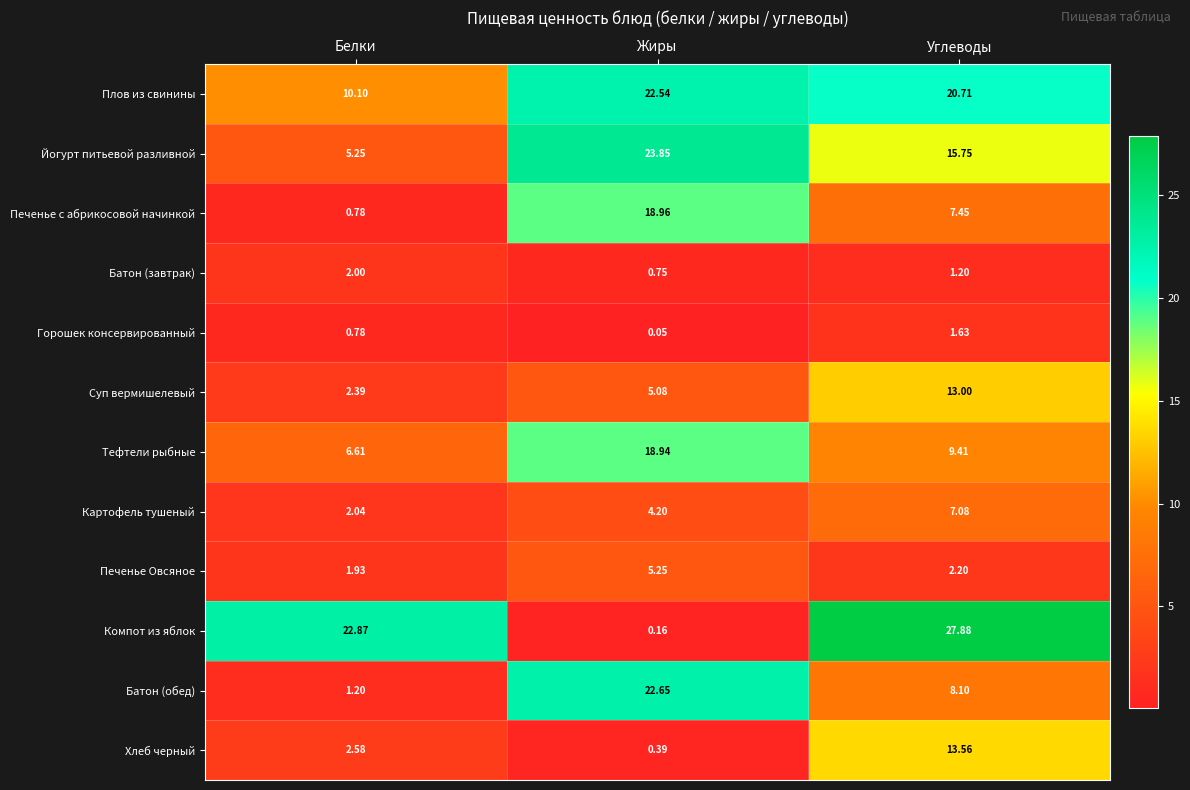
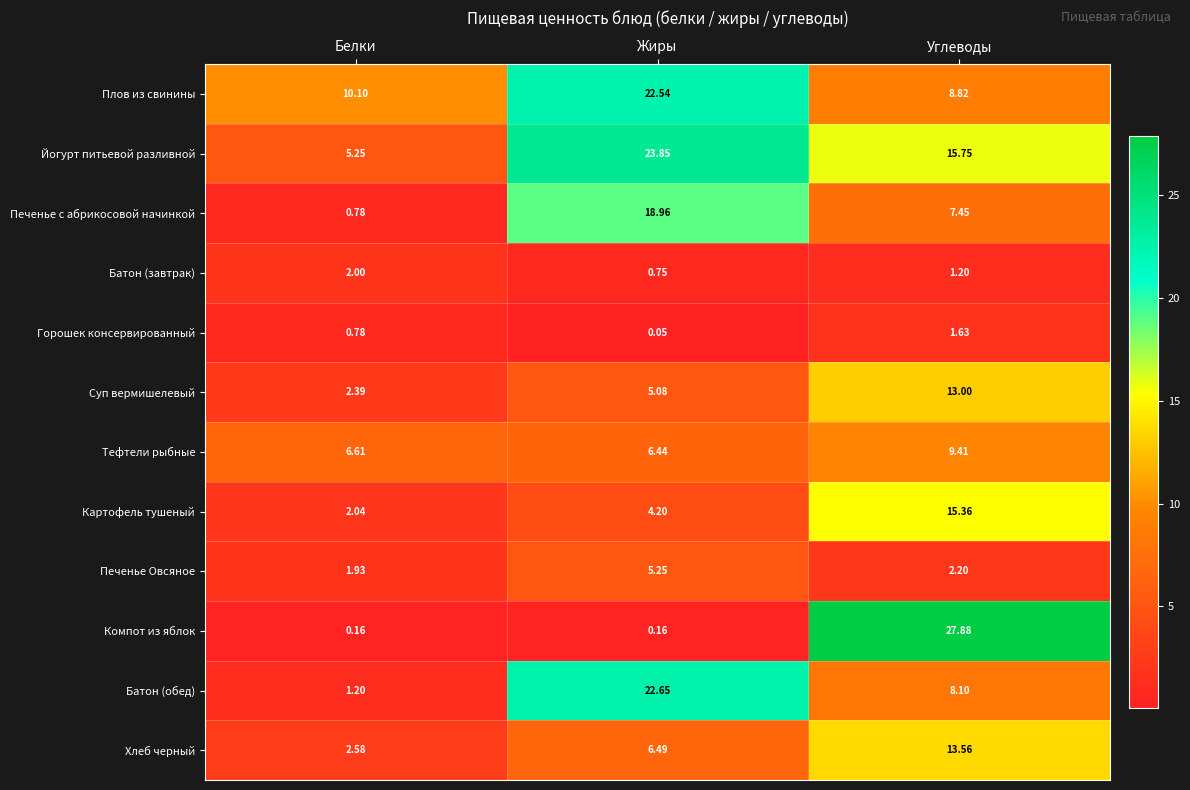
  {
    "Плов из свинины": {
      "Белки": 10.10,
      "Жиры": 22.54,
-     "Углеводы": 20.71
+     "Углеводы": 8.82
    },
    "Йогурт питьевой разливной": {
      "Белки": 5.25,
      "Жиры": 23.85,
      "Углеводы": 15.75
    },
    "Печенье с абрикосовой начинкой": {
      "Белки": 0.78,
      "Жиры": 18.96,
      "Углеводы": 7.45
    },
    "Батон (завтрак)": {
      "Белки": 2.00,
      "Жиры": 0.75,
      "Углеводы": 1.20
    },
    "Горошек консервированный": {
      "Белки": 0.78,
      "Жиры": 0.05,
      "Углеводы": 1.63
    },
    "Суп вермишелевый": {
      "Белки": 2.39,
      "Жиры": 5.08,
      "Углеводы": 13.00
    },
    "Тефтели рыбные": {
      "Белки": 6.61,
-     "Жиры": 18.94,
+     "Жиры": 6.44,
      "Углеводы": 9.41
    },
    "Картофель тушеный": {
      "Белки": 2.04,
      "Жиры": 4.20,
-     "Углеводы": 7.08
+     "Углеводы": 15.36
    },
    "Печенье Овсяное": {
      "Белки": 1.93,
      "Жиры": 5.25,
      "Углеводы": 2.20
    },
    "Компот из яблок": {
-     "Белки": 22.87,
+     "Белки": 0.16,
      "Жиры": 0.16,
      "Углеводы": 27.88
    },
    "Батон (обед)": {
      "Белки": 1.20,
      "Жиры": 22.65,
      "Углеводы": 8.10
    },
    "Хлеб черный": {
      "Белки": 2.58,
-     "Жиры": 0.39,
+     "Жиры": 6.49,
      "Углеводы": 13.56
    }
  }
